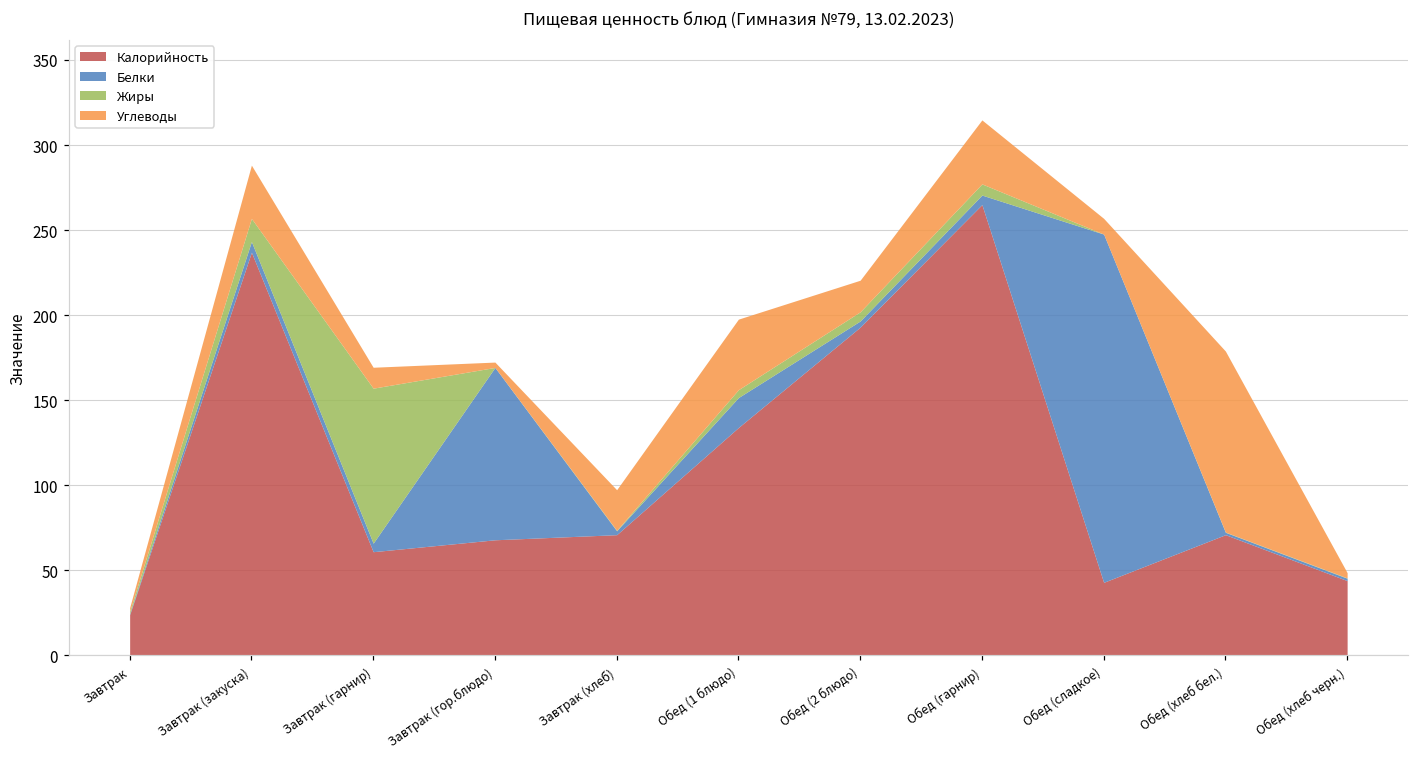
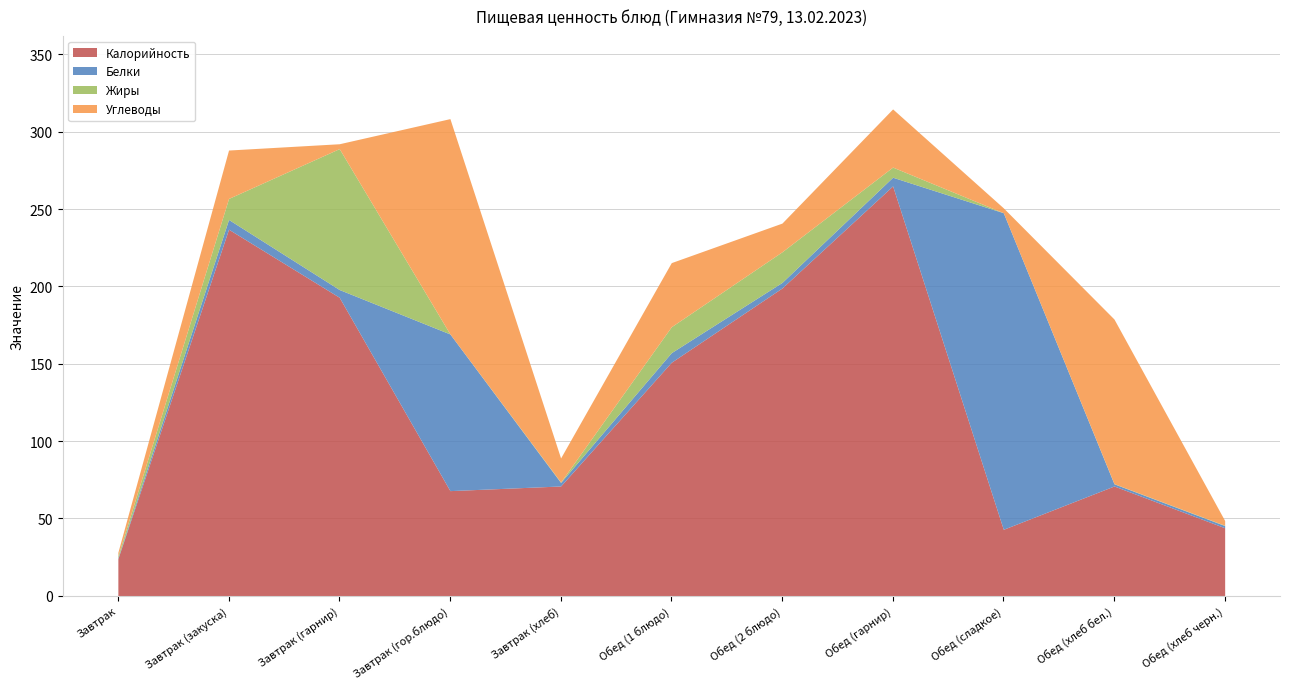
  {
    "Калорийность": {
      "Завтрак (закуска)": 237,
-     "Завтрак (гарнир)": 61,
+     "Завтрак (гарнир)": 193,
      "Завтрак (гор.блюдо)": 68,
      "Завтрак (хлеб)": 71,
-     "Обед (1 блюдо)": 134,
-     "Обед (2 блюдо)": 193,
+     "Обед (1 блюдо)": 151,
+     "Обед (2 блюдо)": 199,
      "Обед (гарнир)": 265,
      "Обед (сладкое)": 43
    },
    "Белки": {
      "Завтрак (закуска)": 6,
      "Завтрак (гарнир)": 5,
-     "Обед (1 блюдо)": 18,
+     "Обед (1 блюдо)": 6,
      "Обед (2 блюдо)": 4,
      "Обед (гарнир)": 6
    },
    "Жиры": {
      "Завтрак (закуска)": 14,
      "Завтрак (гарнир)": 91,
-     "Обед (1 блюдо)": 5,
-     "Обед (2 блюдо)": 5,
+     "Обед (1 блюдо)": 17,
+     "Обед (2 блюдо)": 20,
      "Обед (гарнир)": 7
    },
    "Углеводы": {
      "Завтрак": 2,
      "Завтрак (закуска)": 31,
-     "Завтрак (гарнир)": 12,
-     "Завтрак (гор.блюдо)": 3,
-     "Завтрак (хлеб)": 24,
+     "Завтрак (гарнир)": 3,
+     "Завтрак (гор.блюдо)": 139,
+     "Завтрак (хлеб)": 16,
      "Обед (1 блюдо)": 41,
      "Обед (2 блюдо)": 19,
      "Обед (гарнир)": 38,
-     "Обед (сладкое)": 9,
+     "Обед (сладкое)": 3,
      "Обед (хлеб бел.)": 106,
      "Обед (хлеб черн.)": 3
    }
  }
